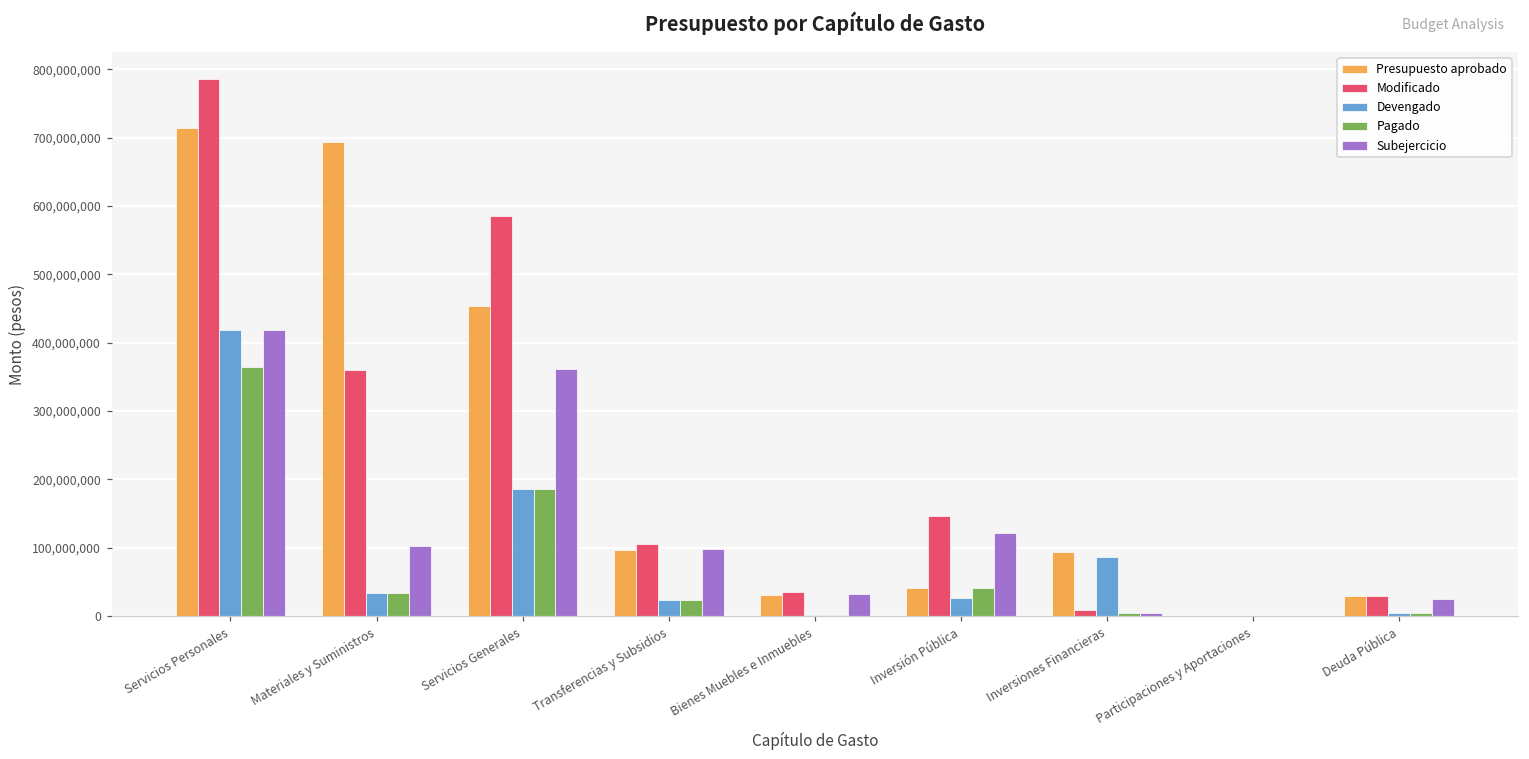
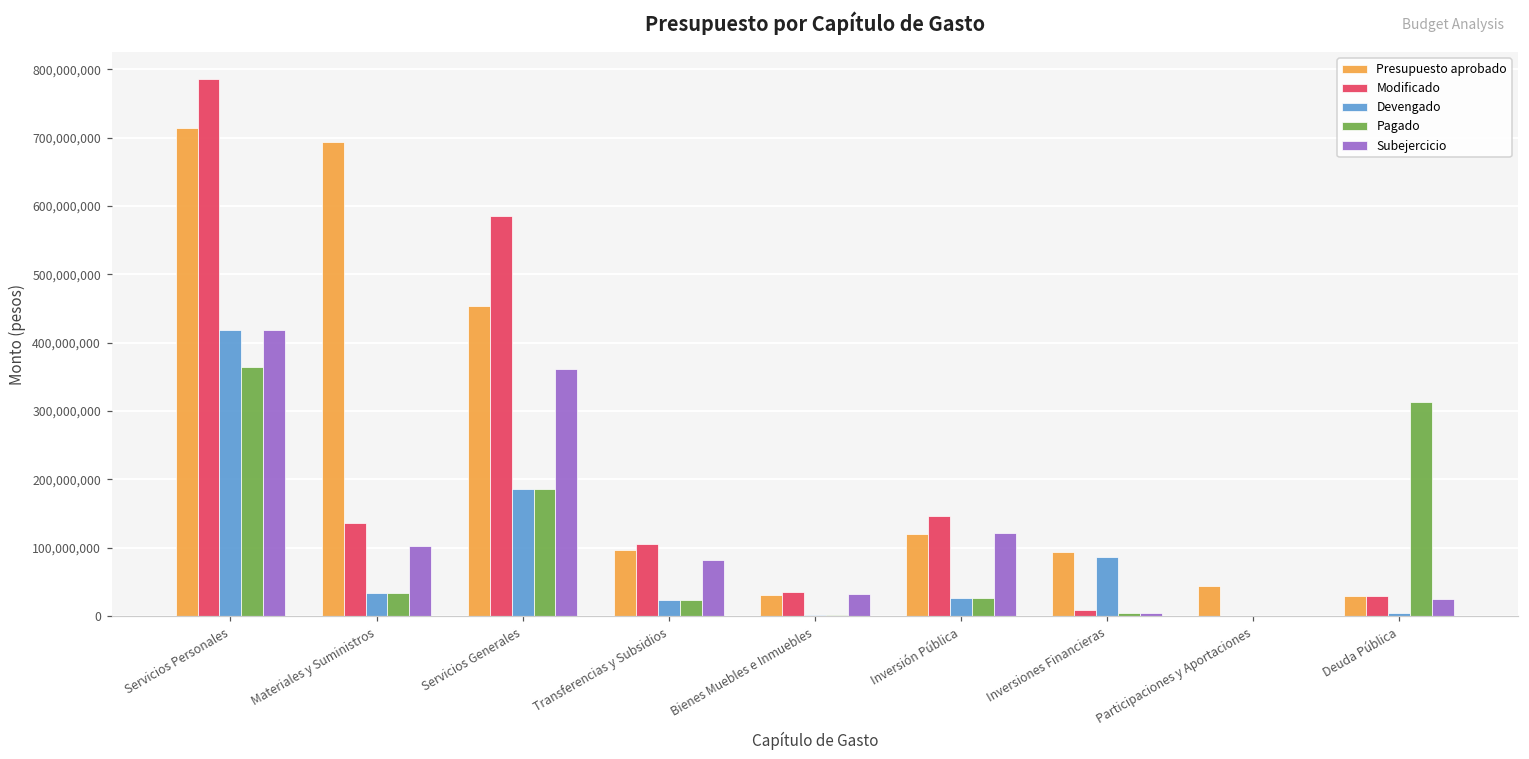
  {
    "Presupuesto aprobado": {
      "Servicios Personales": "710,000,000",
      "Materiales y Suministros": "690,000,000",
      "Servicios Generales": "450,000,000",
      "Transferencias y Subsidios": "100,000,000",
      "Bienes Muebles e Inmuebles": "30,000,000",
-     "Inversión Pública": "40,000,000",
+     "Inversión Pública": "120,000,000",
      "Inversiones Financieras": "90,000,000",
-     "Participaciones y Aportaciones": "0",
+     "Participaciones y Aportaciones": "40,000,000",
      "Deuda Pública": "30,000,000"
    },
    "Modificado": {
      "Servicios Personales": "790,000,000",
-     "Materiales y Suministros": "360,000,000",
+     "Materiales y Suministros": "140,000,000",
      "Servicios Generales": "590,000,000",
      "Transferencias y Subsidios": "110,000,000",
      "Bienes Muebles e Inmuebles": "30,000,000",
      "Inversión Pública": "150,000,000",
      "Inversiones Financieras": "10,000,000",
      "Deuda Pública": "30,000,000"
    },
    "Devengado": {
      "Servicios Personales": "420,000,000",
      "Materiales y Suministros": "30,000,000",
      "Servicios Generales": "190,000,000",
      "Transferencias y Subsidios": "20,000,000",
      "Inversión Pública": "30,000,000",
      "Inversiones Financieras": "90,000,000",
      "Deuda Pública": "0"
    },
    "Pagado": {
      "Servicios Personales": "360,000,000",
      "Materiales y Suministros": "30,000,000",
      "Servicios Generales": "190,000,000",
      "Transferencias y Subsidios": "20,000,000",
-     "Inversión Pública": "40,000,000",
-     "Deuda Pública": "0"
+     "Inversión Pública": "30,000,000",
+     "Deuda Pública": "310,000,000"
    },
    "Subejercicio": {
      "Servicios Personales": "420,000,000",
      "Materiales y Suministros": "100,000,000",
      "Servicios Generales": "360,000,000",
-     "Transferencias y Subsidios": "100,000,000",
+     "Transferencias y Subsidios": "80,000,000",
      "Bienes Muebles e Inmuebles": "30,000,000",
      "Inversión Pública": "120,000,000",
      "Inversiones Financieras": "10,000,000",
      "Deuda Pública": "20,000,000"
    }
  }
